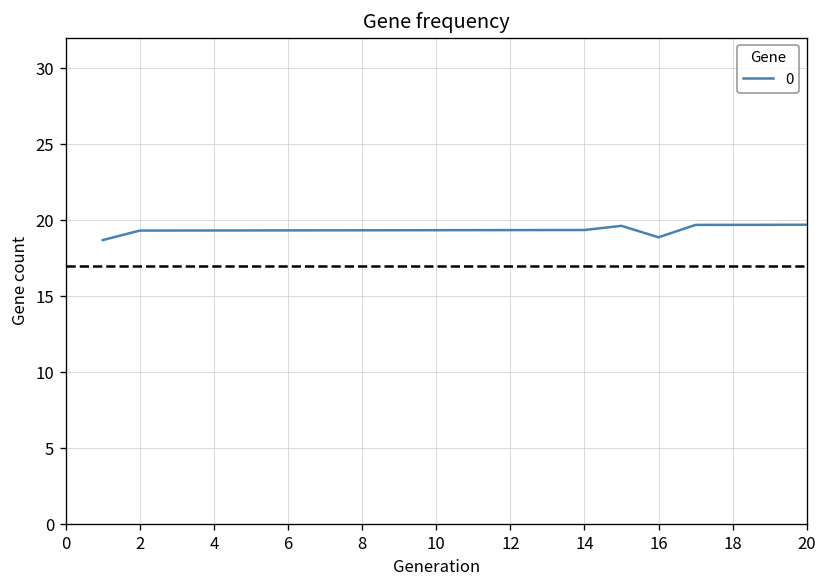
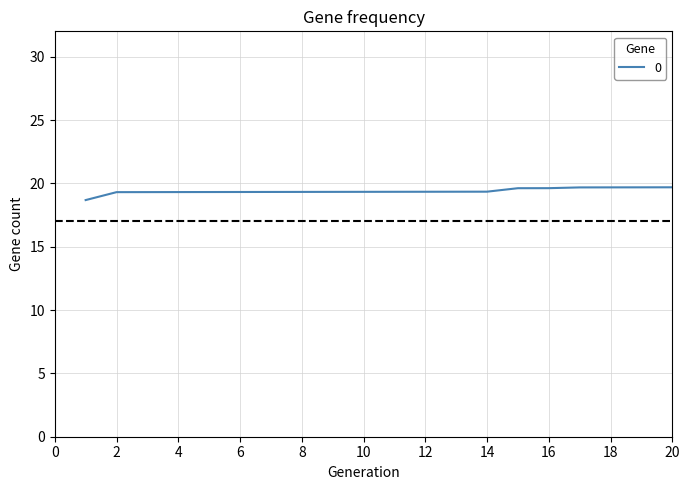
  {
    "2": 19.3,
    "4": 19.3,
    "6": 19.3,
    "8": 19.3,
    "10": 19.3,
    "12": 19.3,
    "14": 19.3,
-   "16": 18.9,
+   "16": 19.6,
    "18": 19.7,
    "20": 19.7
  }
